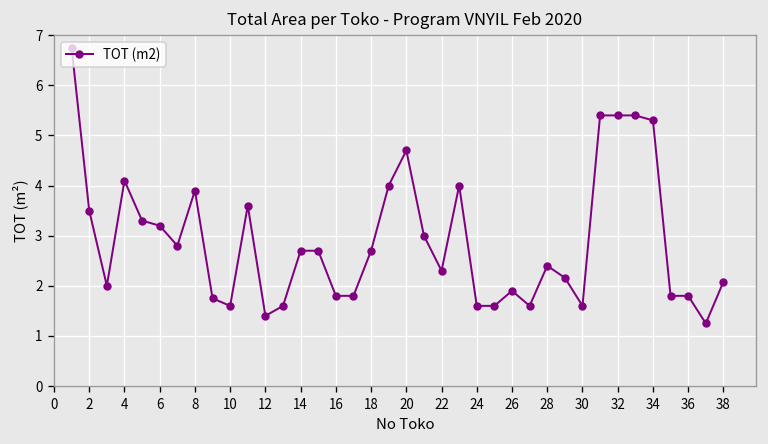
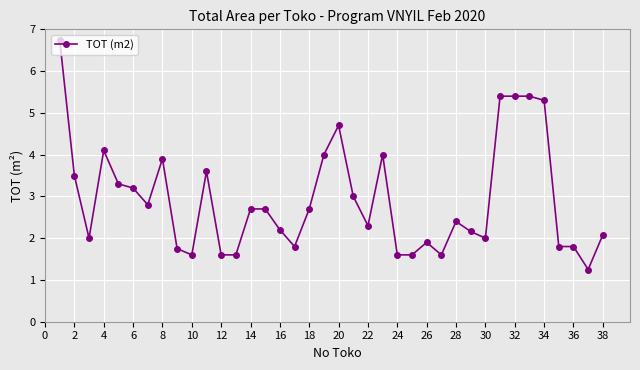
  {
    "2": 3.5,
    "4": 4.1,
    "6": 3.2,
    "8": 3.9,
    "10": 1.6,
-   "12": 1.4,
+   "12": 1.6,
    "14": 2.7,
-   "16": 1.8,
+   "16": 2.2,
    "18": 2.7,
    "20": 4.7,
    "22": 2.3,
    "24": 1.6,
    "26": 1.9,
    "28": 2.4,
-   "30": 1.6,
+   "30": 2.0,
    "32": 5.4,
    "34": 5.3,
    "36": 1.8,
    "38": 2.1
  }
